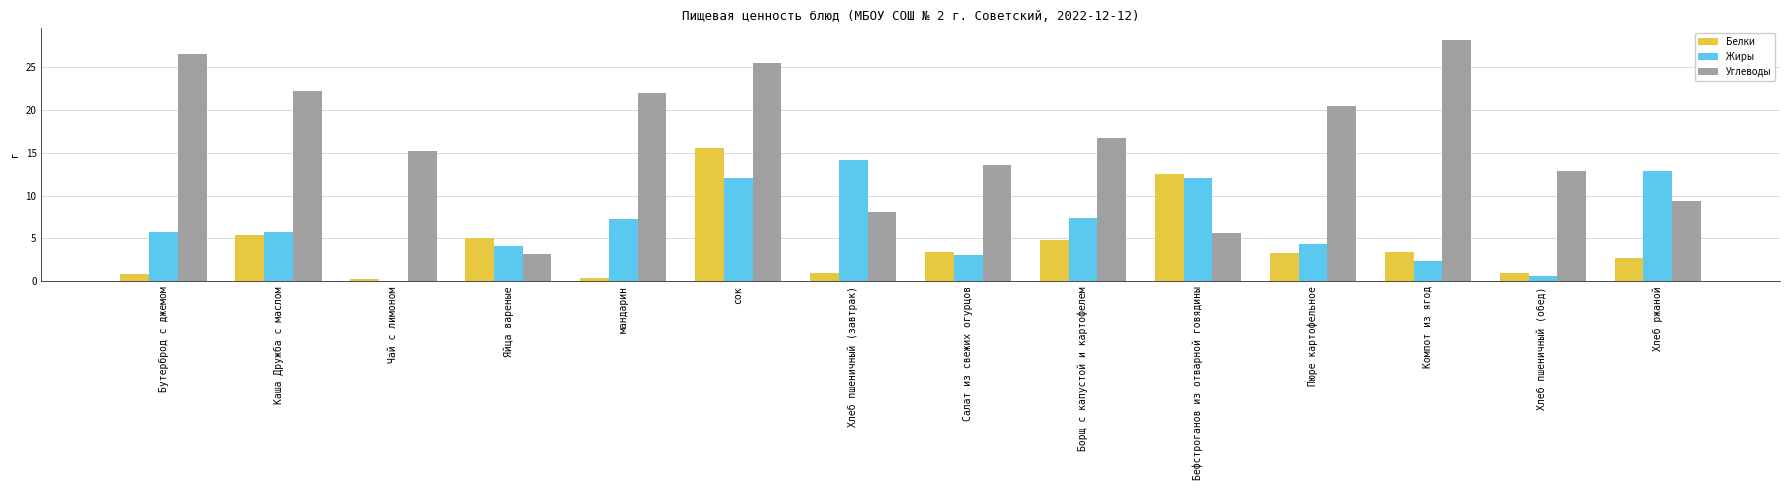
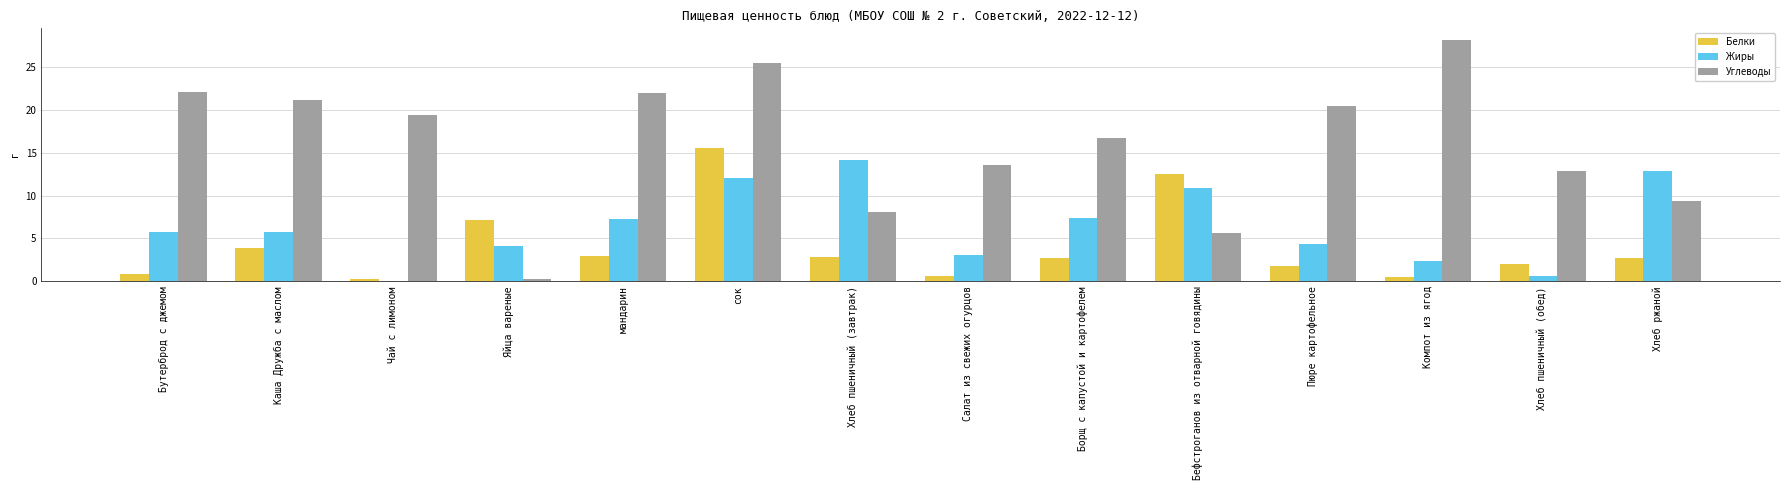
  {
    "Белки": {
      "Бутерброд с джемом": 1,
-     "Каша Дружба с маслом": 5,
+     "Каша Дружба с маслом": 4,
      "Чай с лимоном": 0,
-     "Яйца вареные": 5,
-     "мандарин": 0,
+     "Яйца вареные": 7,
+     "мандарин": 3,
      "сок": 16,
-     "Хлеб пшеничный (завтрак)": 1,
-     "Салат из свежих огурцов": 3,
-     "Борщ с капустой и картофелем": 5,
+     "Хлеб пшеничный (завтрак)": 3,
+     "Салат из свежих огурцов": 1,
+     "Борщ с капустой и картофелем": 3,
      "Бефстроганов из отварной говядины": 13,
-     "Пюре картофельное": 3,
-     "Компот из ягод": 3,
-     "Хлеб пшеничный (обед)": 1,
+     "Пюре картофельное": 2,
+     "Компот из ягод": 1,
+     "Хлеб пшеничный (обед)": 2,
      "Хлеб ржаной": 3
    },
    "Жиры": {
      "Бутерброд с джемом": 6,
      "Каша Дружба с маслом": 6,
      "Чай с лимоном": 0,
      "Яйца вареные": 4,
      "мандарин": 7,
      "сок": 12,
      "Хлеб пшеничный (завтрак)": 14,
      "Салат из свежих огурцов": 3,
      "Борщ с капустой и картофелем": 7,
-     "Бефстроганов из отварной говядины": 12,
+     "Бефстроганов из отварной говядины": 11,
      "Пюре картофельное": 4,
      "Компот из ягод": 2,
      "Хлеб пшеничный (обед)": 1,
      "Хлеб ржаной": 13
    },
    "Углеводы": {
-     "Бутерброд с джемом": 27,
-     "Каша Дружба с маслом": 22,
-     "Чай с лимоном": 15,
-     "Яйца вареные": 3,
+     "Бутерброд с джемом": 22,
+     "Каша Дружба с маслом": 21,
+     "Чай с лимоном": 19,
+     "Яйца вареные": 0,
      "мандарин": 22,
      "сок": 26,
      "Хлеб пшеничный (завтрак)": 8,
      "Салат из свежих огурцов": 14,
      "Борщ с капустой и картофелем": 17,
      "Бефстроганов из отварной говядины": 6,
      "Пюре картофельное": 20,
      "Компот из ягод": 28,
      "Хлеб пшеничный (обед)": 13,
      "Хлеб ржаной": 9
    }
  }
